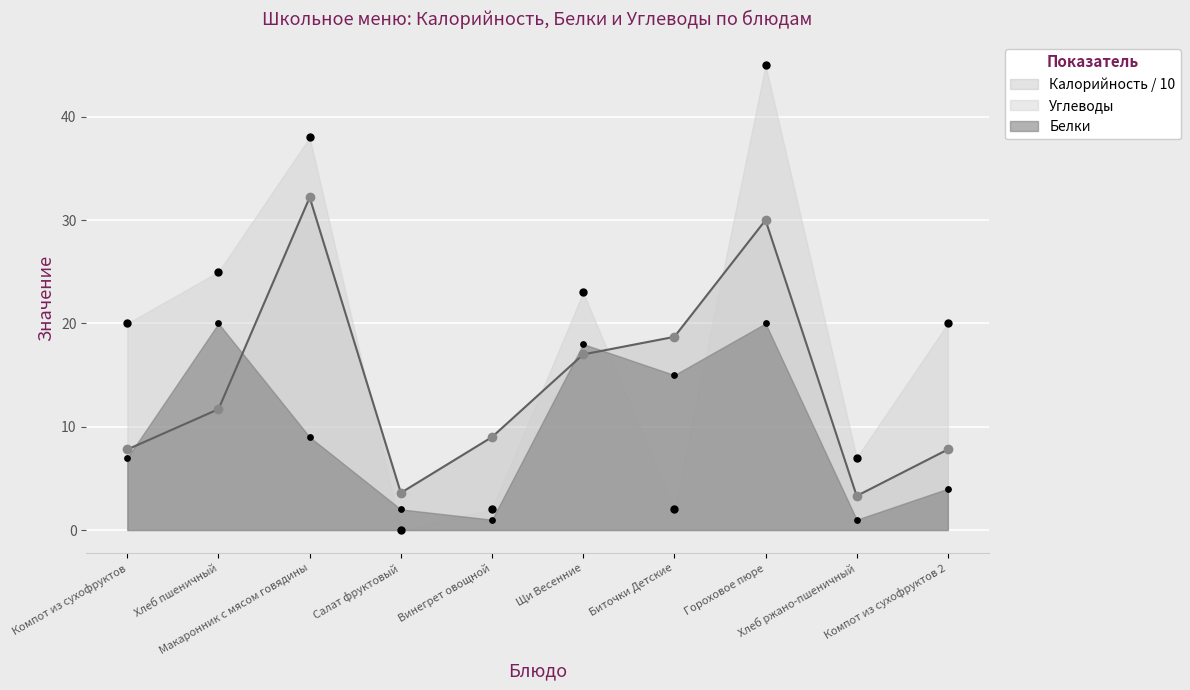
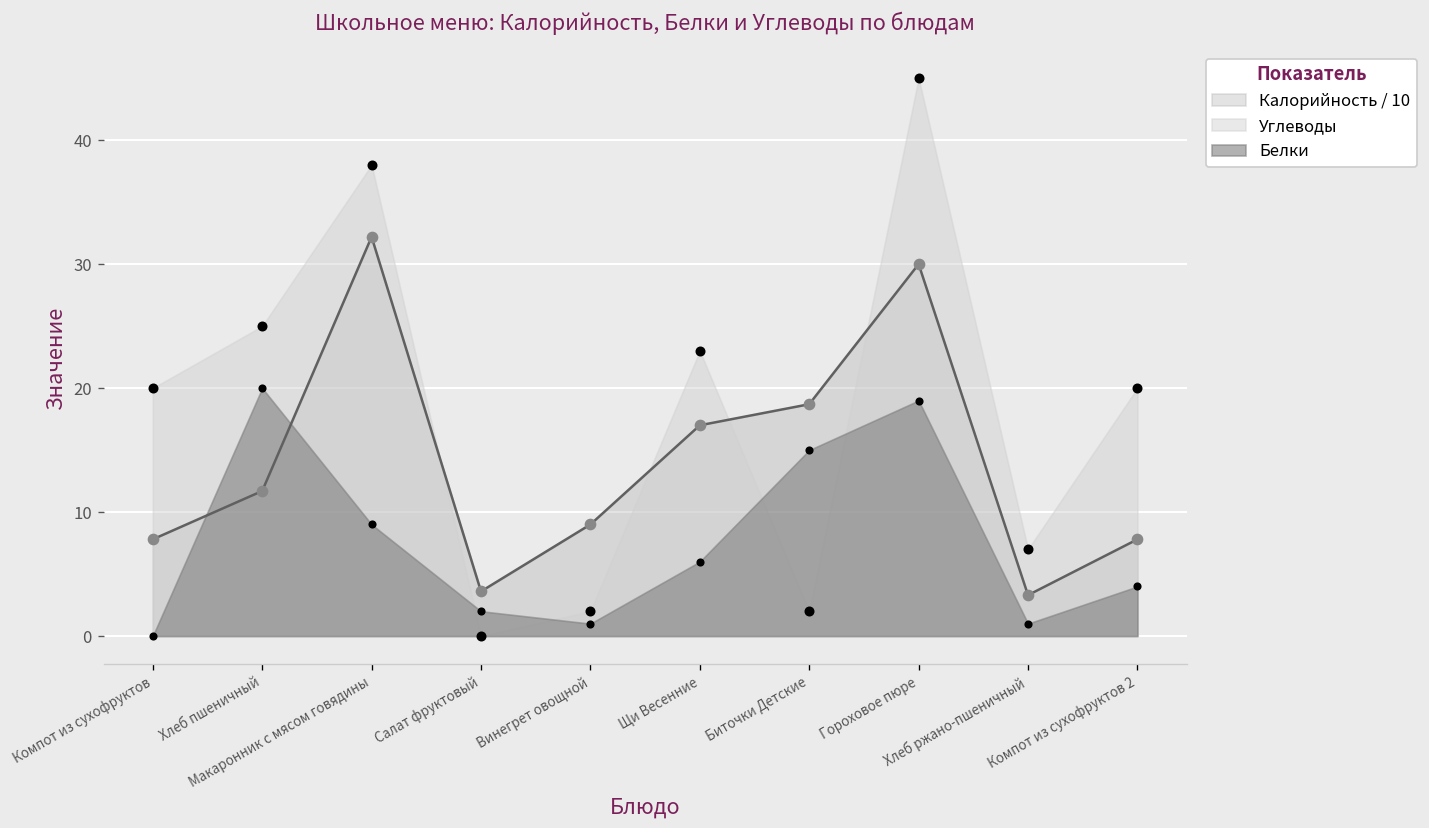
  {
    "Белки": {
-     "Компот из сухофруктов": 7,
+     "Компот из сухофруктов": 0,
      "Хлеб пшеничный": 20,
      "Макаронник с мясом говядины": 9,
      "Салат фруктовый": 2,
      "Винегрет овощной": 1,
-     "Щи Весенние": 18,
+     "Щи Весенние": 6,
      "Биточки Детские": 15,
-     "Гороховое пюре": 20,
+     "Гороховое пюре": 19,
      "Хлеб ржано-пшеничный": 1,
      "Компот из сухофруктов 2": 4
    }
  }
